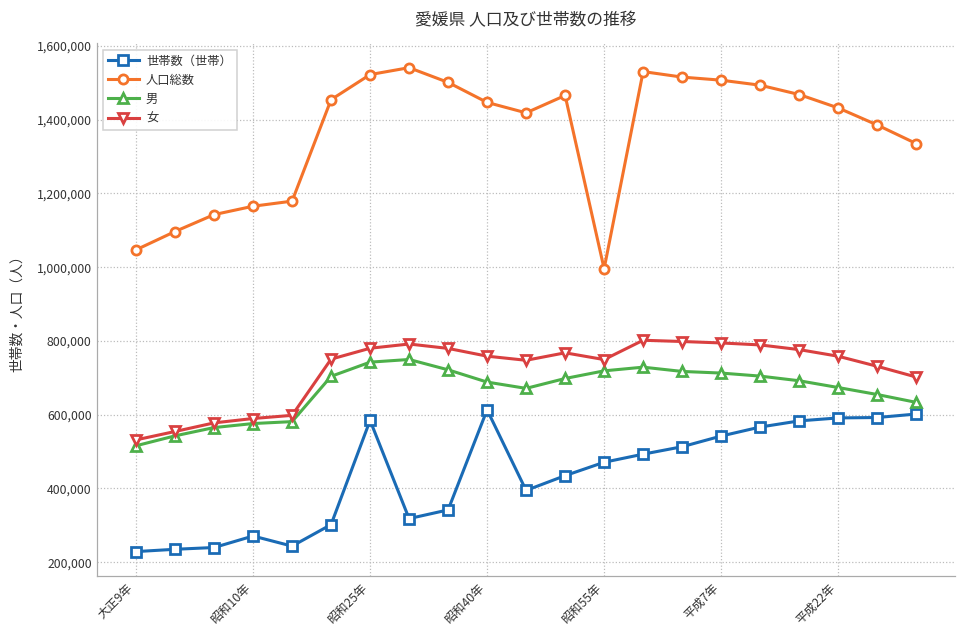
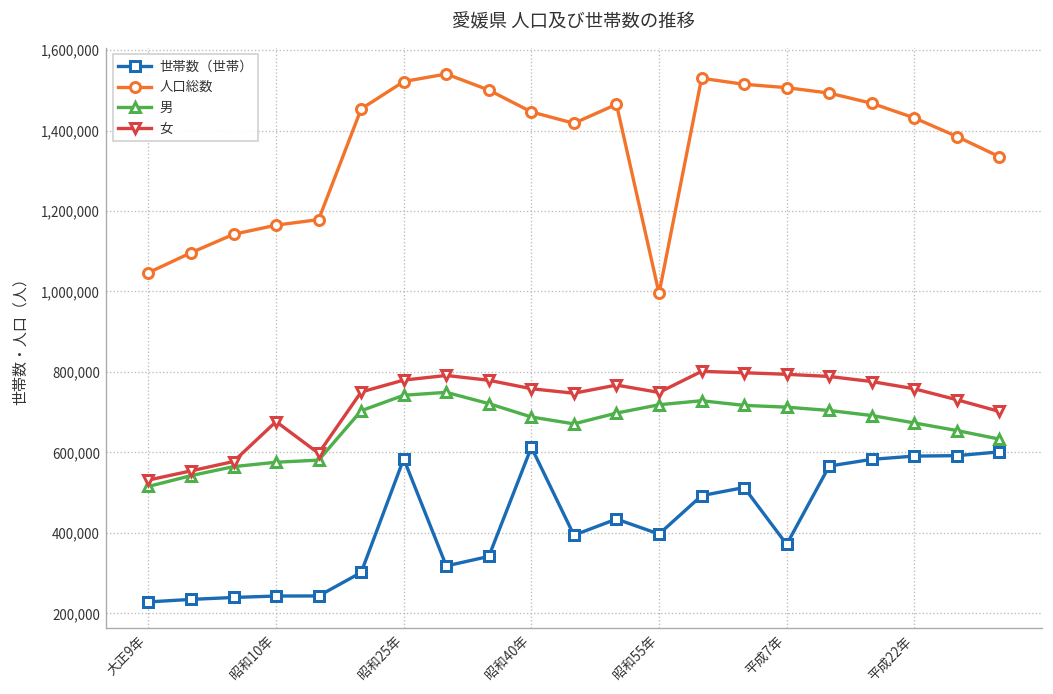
  {
    "世帯数（世帯）": {
      "大正9年": "230,000",
-     "昭和10年": "270,000",
+     "昭和10年": "240,000",
      "昭和25年": "580,000",
      "昭和40年": "610,000",
-     "昭和55年": "470,000",
-     "平成7年": "540,000",
+     "昭和55年": "400,000",
+     "平成7年": "370,000",
      "平成22年": "590,000"
    },
    "人口総数": {
      "大正9年": "1,050,000",
      "昭和10年": "1,160,000",
      "昭和25年": "1,520,000",
      "昭和40年": "1,450,000",
      "昭和55年": "1,000,000",
      "平成7年": "1,510,000",
      "平成22年": "1,430,000"
    },
    "男": {
      "大正9年": "520,000",
      "昭和10年": "580,000",
      "昭和25年": "740,000",
      "昭和40年": "690,000",
      "昭和55年": "720,000",
      "平成7年": "710,000",
      "平成22年": "670,000"
    },
    "女": {
      "大正9年": "530,000",
-     "昭和10年": "590,000",
+     "昭和10年": "680,000",
      "昭和25年": "780,000",
      "昭和40年": "760,000",
      "昭和55年": "750,000",
      "平成7年": "790,000",
      "平成22年": "760,000"
    }
  }
